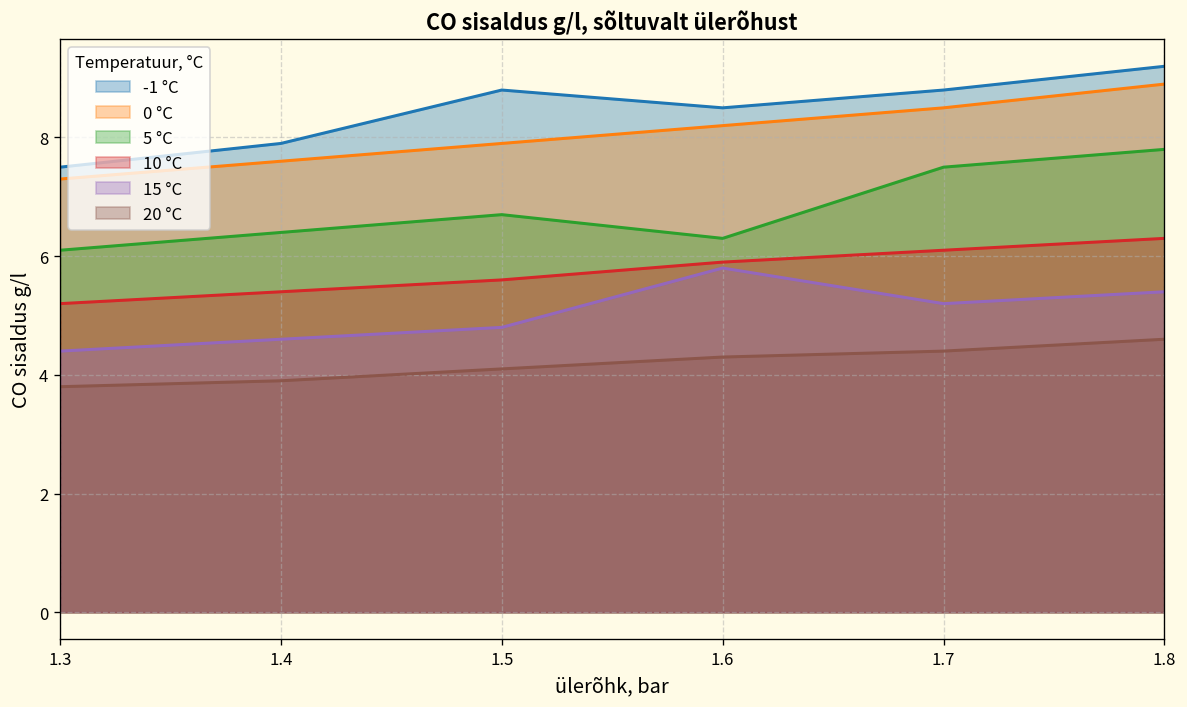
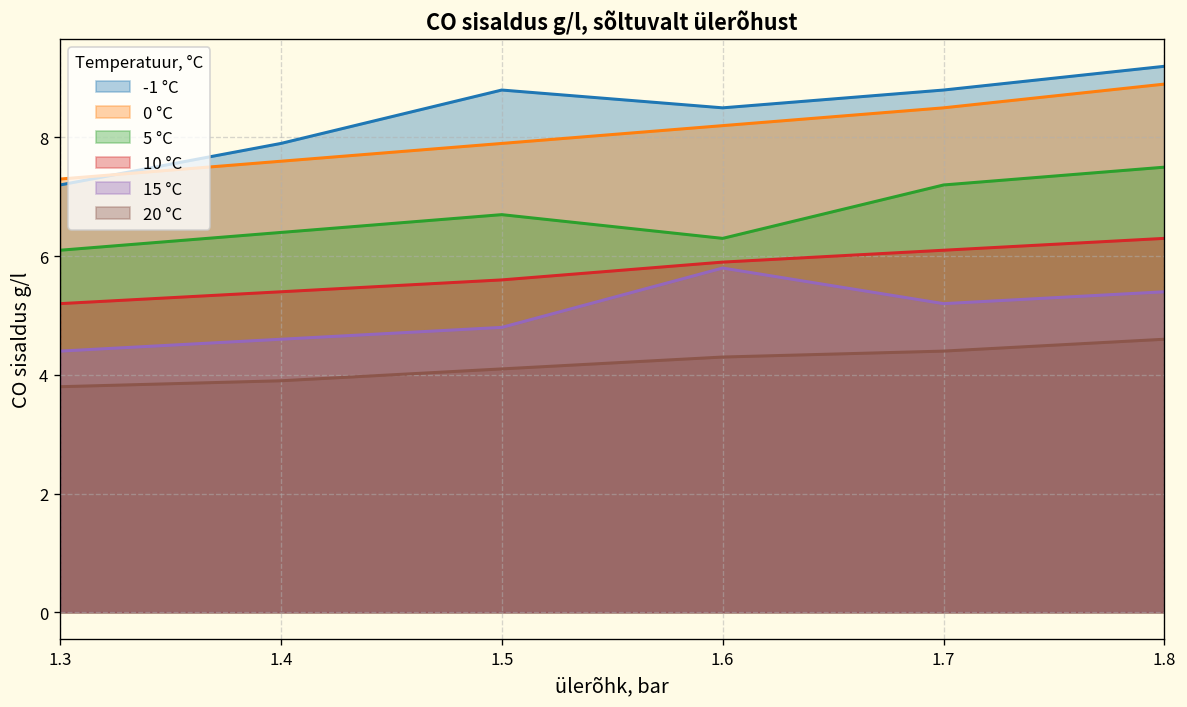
  {
    "-1 °C": {
-     "1.3": 7.5,
+     "1.3": 7.2,
      "1.4": 7.9,
      "1.5": 8.8,
      "1.6": 8.5,
      "1.7": 8.8,
      "1.8": 9.2
    },
    "5 °C": {
      "1.3": 6.1,
      "1.4": 6.4,
      "1.5": 6.7,
      "1.6": 6.3,
-     "1.7": 7.5,
-     "1.8": 7.8
+     "1.7": 7.2,
+     "1.8": 7.5
    },
    "15 °C": {
      "1.3": 4.4,
      "1.4": 4.6,
      "1.5": 4.8,
      "1.6": 5.8,
      "1.7": 5.2,
      "1.8": 5.4
    }
  }
